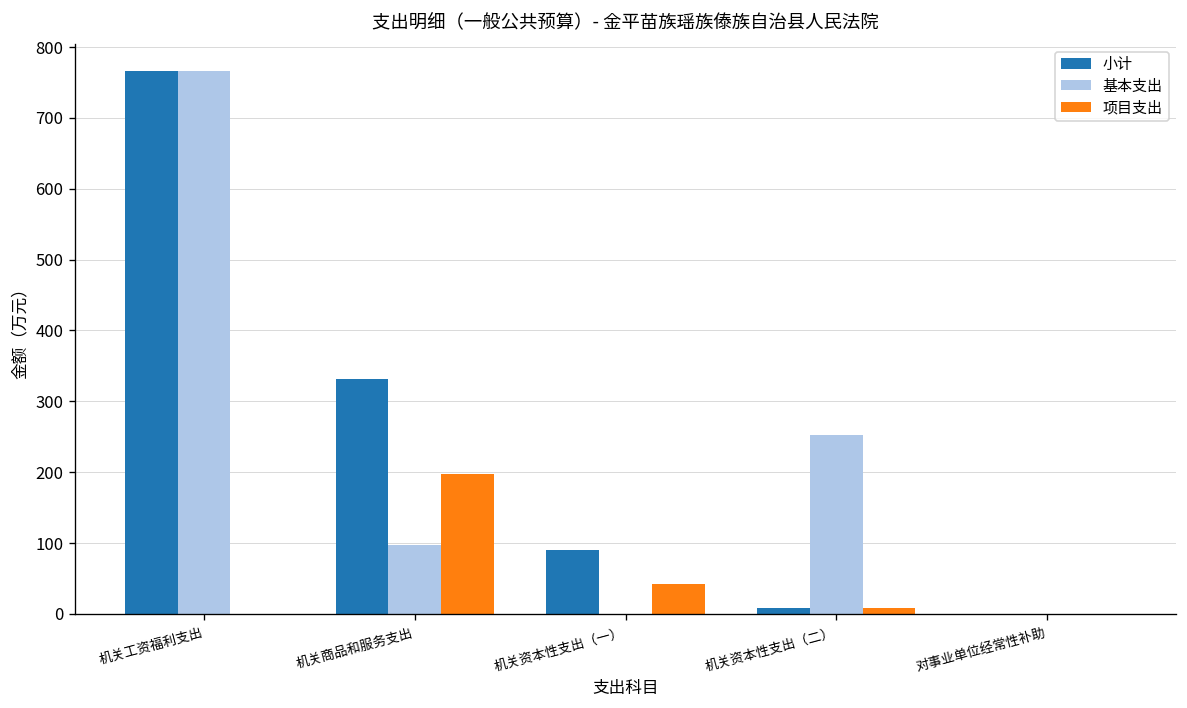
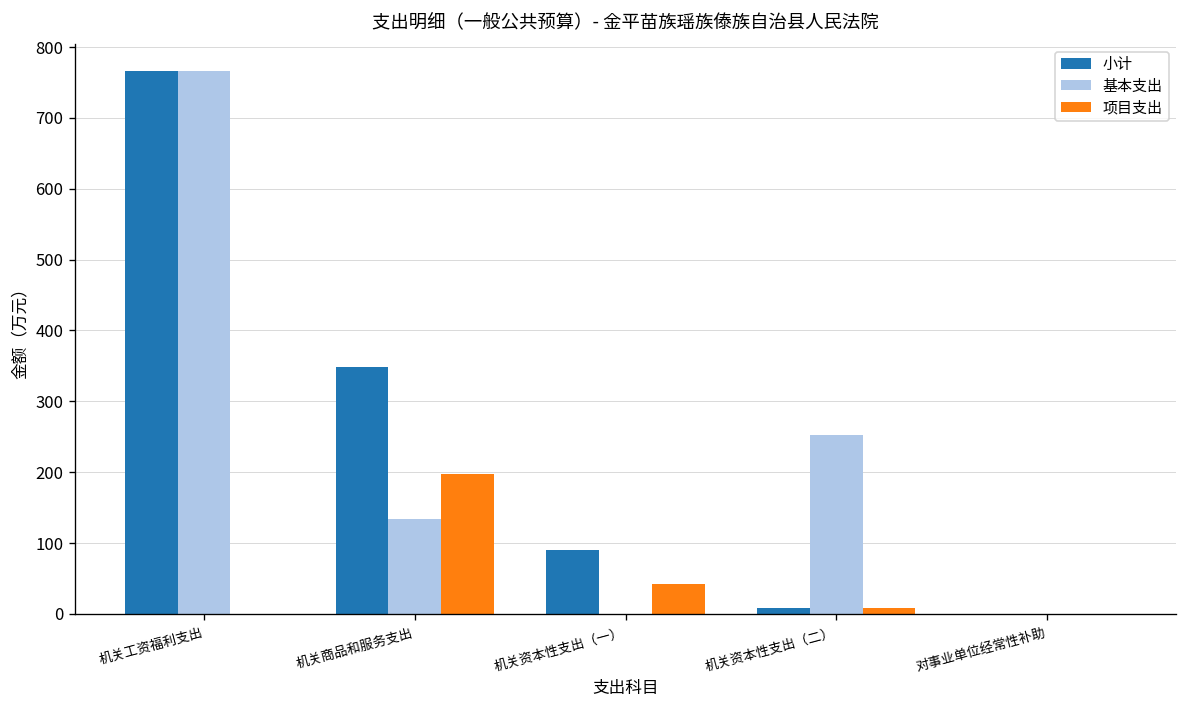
  {
    "小计": {
      "机关工资福利支出": 770,
-     "机关商品和服务支出": 330,
+     "机关商品和服务支出": 350,
      "机关资本性支出（一）": 90,
      "机关资本性支出（二）": 10,
      "对事业单位经常性补助": 0
    },
    "基本支出": {
      "机关工资福利支出": 770,
-     "机关商品和服务支出": 100,
+     "机关商品和服务支出": 130,
      "机关资本性支出（一）": 0,
      "机关资本性支出（二）": 250,
      "对事业单位经常性补助": 0
    },
    "项目支出": {
      "机关工资福利支出": 0,
      "机关商品和服务支出": 200,
      "机关资本性支出（一）": 40,
      "机关资本性支出（二）": 10,
      "对事业单位经常性补助": 0
    }
  }
